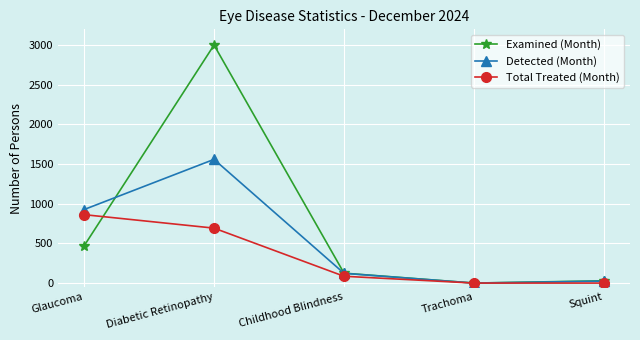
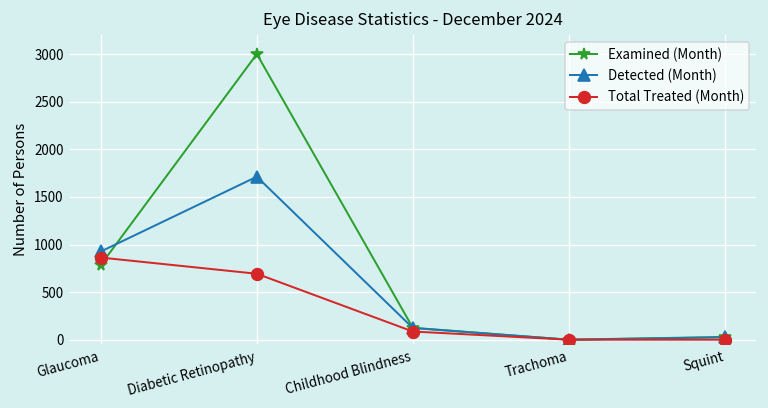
  {
    "Examined (Month)": {
-     "Glaucoma": 500,
+     "Glaucoma": 800,
      "Diabetic Retinopathy": 3000
    },
    "Detected (Month)": {
      "Glaucoma": 900,
-     "Diabetic Retinopathy": 1600
+     "Diabetic Retinopathy": 1700
    },
    "Total Treated (Month)": {
      "Glaucoma": 900,
      "Diabetic Retinopathy": 700,
      "Childhood Blindness": 100
    }
  }
